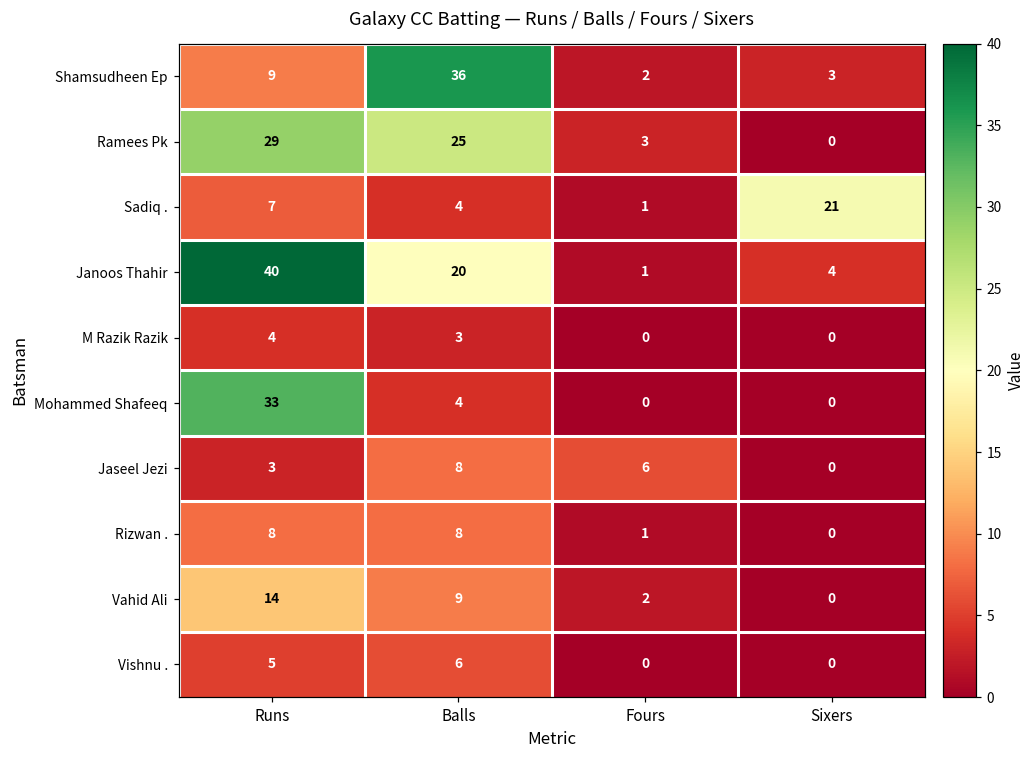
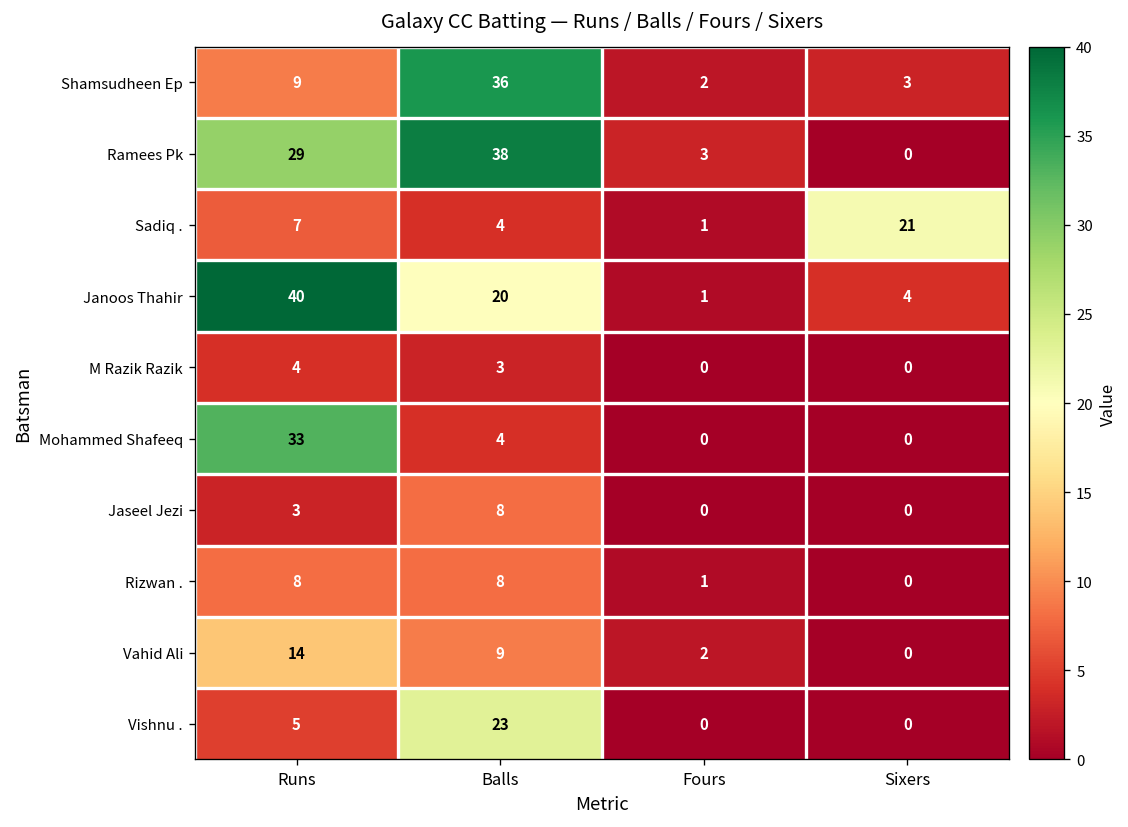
  {
    "Shamsudheen Ep": {
      "Runs": 9,
      "Balls": 36,
      "Fours": 2,
      "Sixers": 3
    },
    "Ramees Pk": {
      "Runs": 29,
-     "Balls": 25,
+     "Balls": 38,
      "Fours": 3,
      "Sixers": 0
    },
    "Sadiq .": {
      "Runs": 7,
      "Balls": 4,
      "Fours": 1,
      "Sixers": 21
    },
    "Janoos Thahir": {
      "Runs": 40,
      "Balls": 20,
      "Fours": 1,
      "Sixers": 4
    },
    "M Razik Razik": {
      "Runs": 4,
      "Balls": 3,
      "Fours": 0,
      "Sixers": 0
    },
    "Mohammed Shafeeq": {
      "Runs": 33,
      "Balls": 4,
      "Fours": 0,
      "Sixers": 0
    },
    "Jaseel Jezi": {
      "Runs": 3,
      "Balls": 8,
-     "Fours": 6,
+     "Fours": 0,
      "Sixers": 0
    },
    "Rizwan .": {
      "Runs": 8,
      "Balls": 8,
      "Fours": 1,
      "Sixers": 0
    },
    "Vahid Ali": {
      "Runs": 14,
      "Balls": 9,
      "Fours": 2,
      "Sixers": 0
    },
    "Vishnu .": {
      "Runs": 5,
-     "Balls": 6,
+     "Balls": 23,
      "Fours": 0,
      "Sixers": 0
    }
  }
